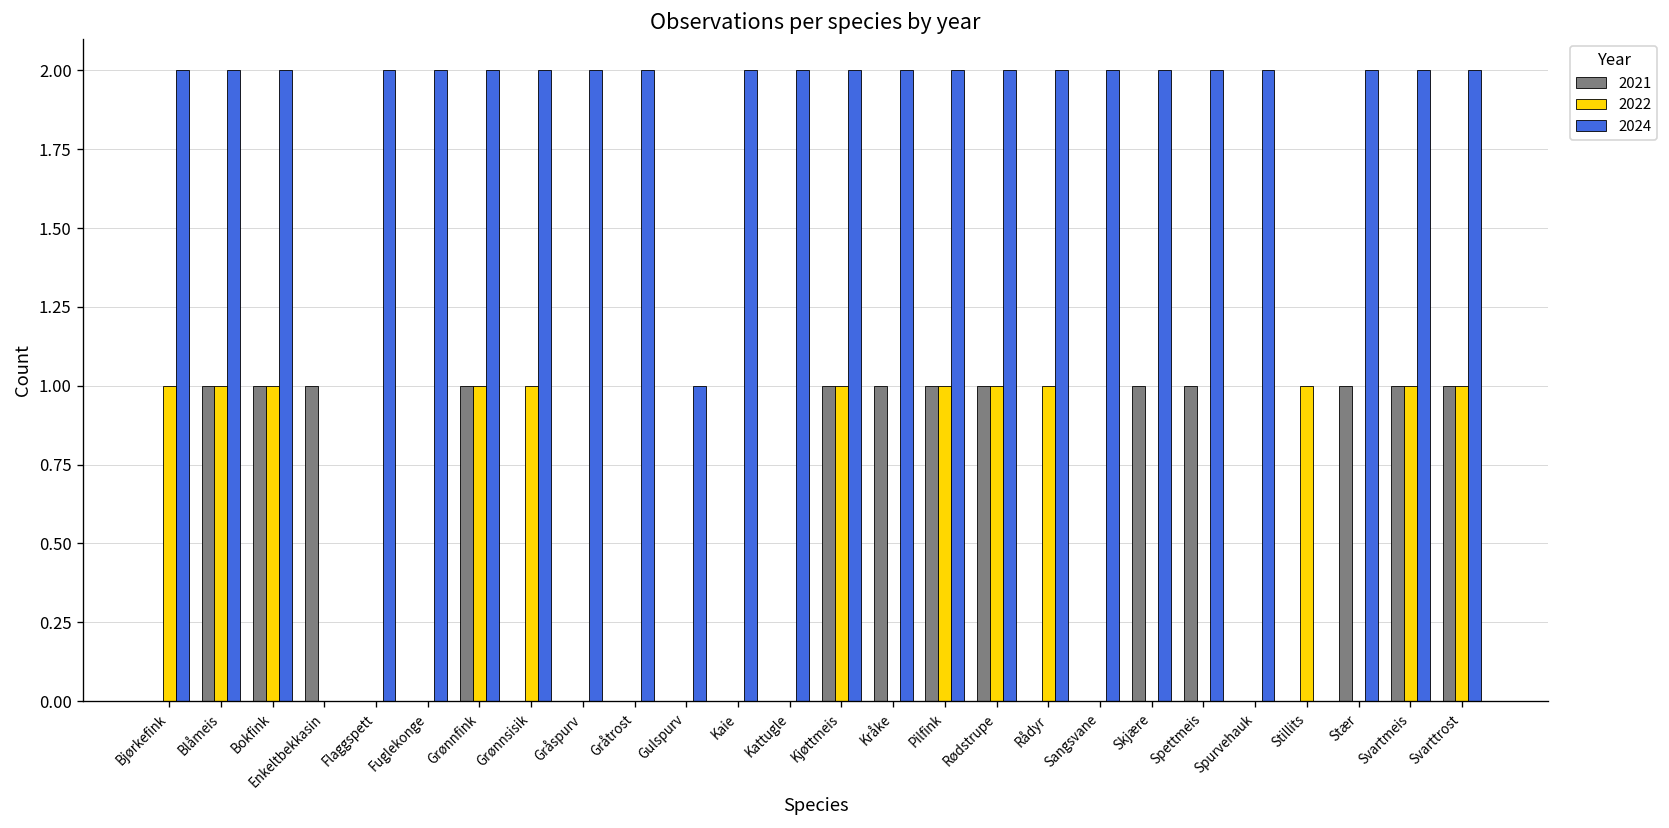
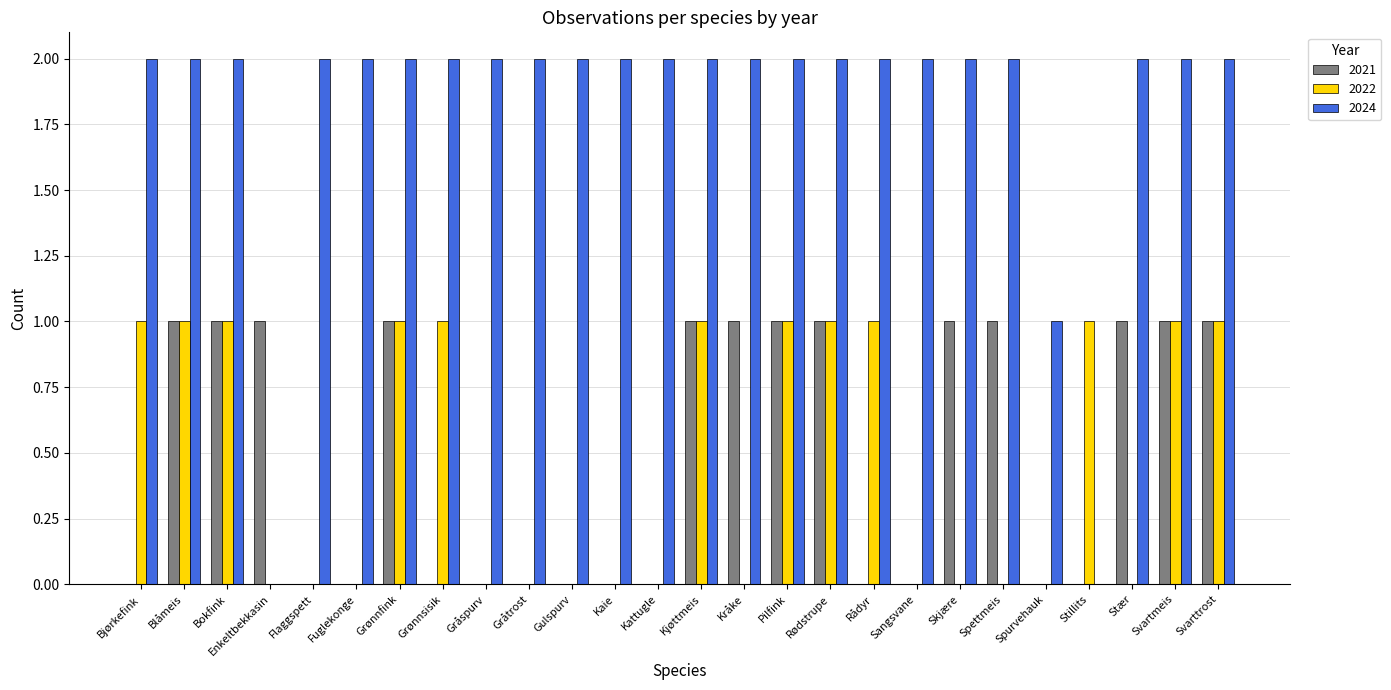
  {
    "2021": {
      "Bjørkefink": 0,
      "Blåmeis": 1,
      "Bokfink": 1,
      "Enkeltbekkasin": 1,
      "Flaggspett": 0,
      "Fuglekonge": 0,
      "Grønnfink": 1,
      "Grønnsisik": 0,
      "Gråspurv": 0,
      "Gråtrost": 0,
      "Gulspurv": 0,
      "Kaie": 0,
      "Kattugle": 0,
      "Kjøttmeis": 1,
      "Kråke": 1,
      "Pilfink": 1,
      "Rødstrupe": 1,
      "Rådyr": 0,
      "Sangsvane": 0,
      "Skjære": 1,
      "Spettmeis": 1,
      "Spurvehauk": 0,
      "Stillits": 0,
      "Stær": 1,
      "Svartmeis": 1,
      "Svarttrost": 1
    },
    "2022": {
      "Bjørkefink": 1,
      "Blåmeis": 1,
      "Bokfink": 1,
      "Enkeltbekkasin": 0,
      "Flaggspett": 0,
      "Fuglekonge": 0,
      "Grønnfink": 1,
      "Grønnsisik": 1,
      "Gråspurv": 0,
      "Gråtrost": 0,
      "Gulspurv": 0,
      "Kaie": 0,
      "Kattugle": 0,
      "Kjøttmeis": 1,
      "Kråke": 0,
      "Pilfink": 1,
      "Rødstrupe": 1,
      "Rådyr": 1,
      "Sangsvane": 0,
      "Skjære": 0,
      "Spettmeis": 0,
      "Spurvehauk": 0,
      "Stillits": 1,
      "Stær": 0,
      "Svartmeis": 1,
      "Svarttrost": 1
    },
    "2024": {
      "Bjørkefink": 2,
      "Blåmeis": 2,
      "Bokfink": 2,
      "Enkeltbekkasin": 0,
      "Flaggspett": 2,
      "Fuglekonge": 2,
      "Grønnfink": 2,
      "Grønnsisik": 2,
      "Gråspurv": 2,
      "Gråtrost": 2,
-     "Gulspurv": 1,
+     "Gulspurv": 2,
      "Kaie": 2,
      "Kattugle": 2,
      "Kjøttmeis": 2,
      "Kråke": 2,
      "Pilfink": 2,
      "Rødstrupe": 2,
      "Rådyr": 2,
      "Sangsvane": 2,
      "Skjære": 2,
      "Spettmeis": 2,
-     "Spurvehauk": 2,
+     "Spurvehauk": 1,
      "Stillits": 0,
      "Stær": 2,
      "Svartmeis": 2,
      "Svarttrost": 2
    }
  }
